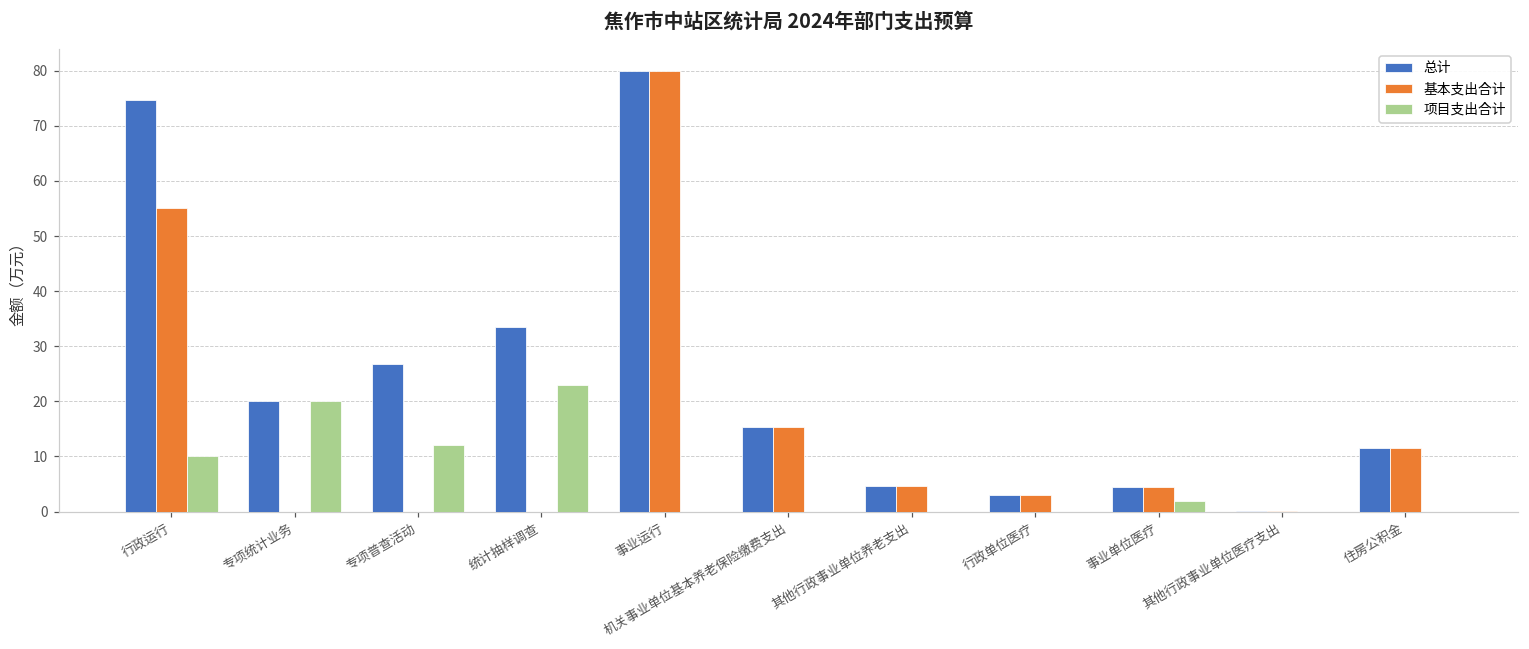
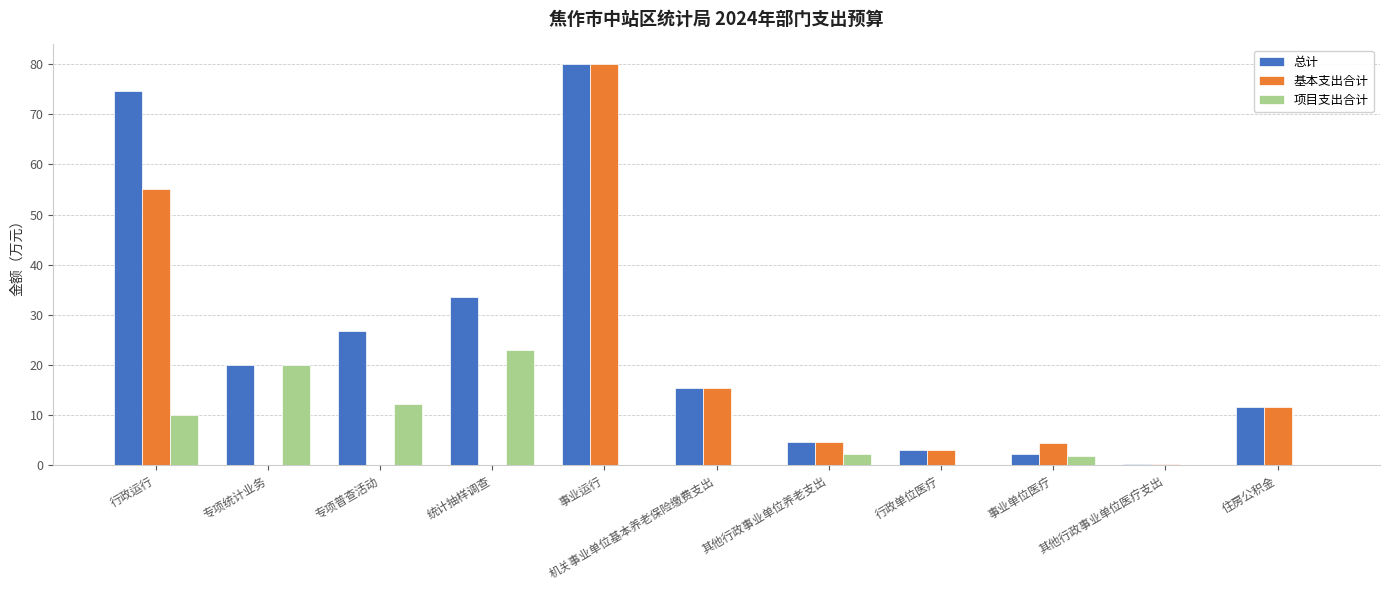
  {
    "总计": {
      "行政运行": 75,
      "专项统计业务": 20,
      "专项普查活动": 27,
      "统计抽样调查": 34,
      "事业运行": 80,
      "机关事业单位基本养老保险缴费支出": 15,
      "其他行政事业单位养老支出": 5,
      "行政单位医疗": 3,
-     "事业单位医疗": 4,
+     "事业单位医疗": 2,
      "住房公积金": 11
    },
    "基本支出合计": {
      "行政运行": 55,
      "专项统计业务": 0,
      "专项普查活动": 0,
      "统计抽样调查": 0,
      "事业运行": 80,
      "机关事业单位基本养老保险缴费支出": 15,
      "其他行政事业单位养老支出": 5,
      "行政单位医疗": 3,
      "事业单位医疗": 4,
      "住房公积金": 11
    },
    "项目支出合计": {
      "行政运行": 10,
      "专项统计业务": 20,
      "专项普查活动": 12,
      "统计抽样调查": 23,
      "事业运行": 0,
      "机关事业单位基本养老保险缴费支出": 0,
-     "其他行政事业单位养老支出": 0,
+     "其他行政事业单位养老支出": 2,
      "行政单位医疗": 0,
      "事业单位医疗": 2,
      "其他行政事业单位医疗支出": 0,
      "住房公积金": 0
    }
  }
